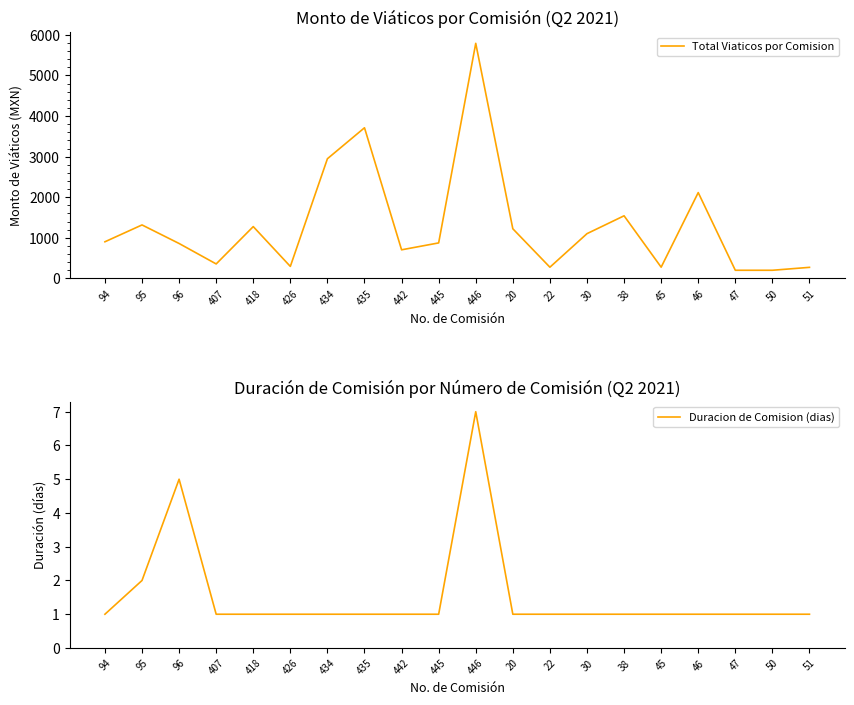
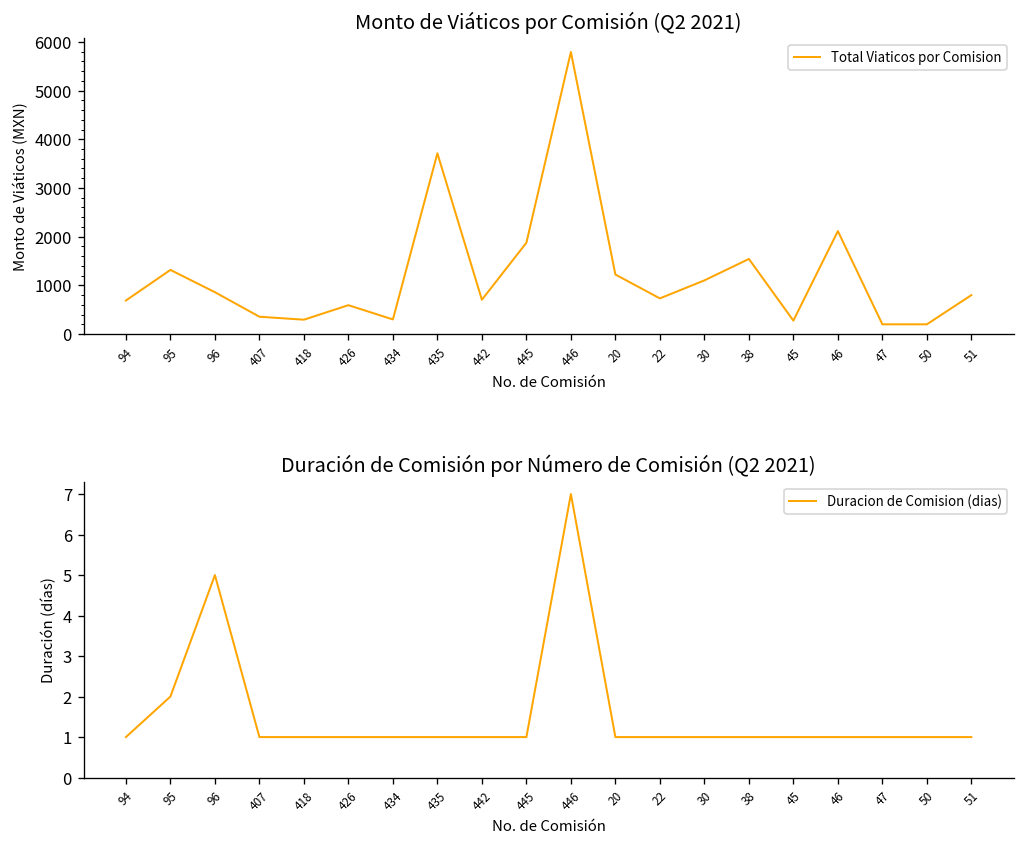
  {
    "Monto de Viáticos por Comisión (Q2 2021)": {
-     "94": 900,
+     "94": 700,
      "95": 1300,
      "96": 900,
      "407": 400,
-     "418": 1300,
-     "426": 300,
-     "434": 2900,
+     "418": 300,
+     "426": 600,
+     "434": 300,
      "435": 3700,
      "442": 700,
-     "445": 900,
+     "445": 1900,
      "446": 5800,
      "20": 1200,
-     "22": 300,
+     "22": 700,
      "30": 1100,
      "38": 1500,
      "45": 300,
      "46": 2100,
      "47": 200,
      "50": 200,
-     "51": 300
+     "51": 800
    },
    "Duración de Comisión por Número de Comisión (Q2 2021)": {
      "94": 1.0,
      "95": 2.0,
      "96": 5.0,
      "407": 1.0,
      "418": 1.0,
      "426": 1.0,
      "434": 1.0,
      "435": 1.0,
      "442": 1.0,
      "445": 1.0,
      "446": 7.0,
      "20": 1.0,
      "22": 1.0,
      "30": 1.0,
      "38": 1.0,
      "45": 1.0,
      "46": 1.0,
      "47": 1.0,
      "50": 1.0,
      "51": 1.0
    }
  }
